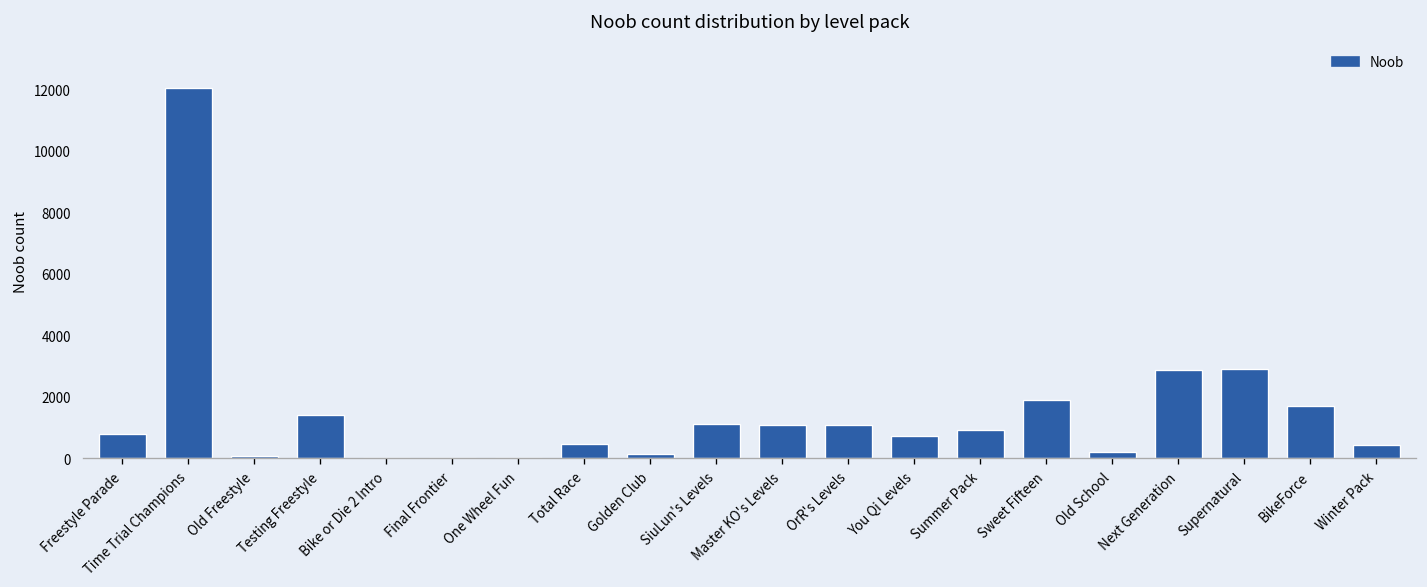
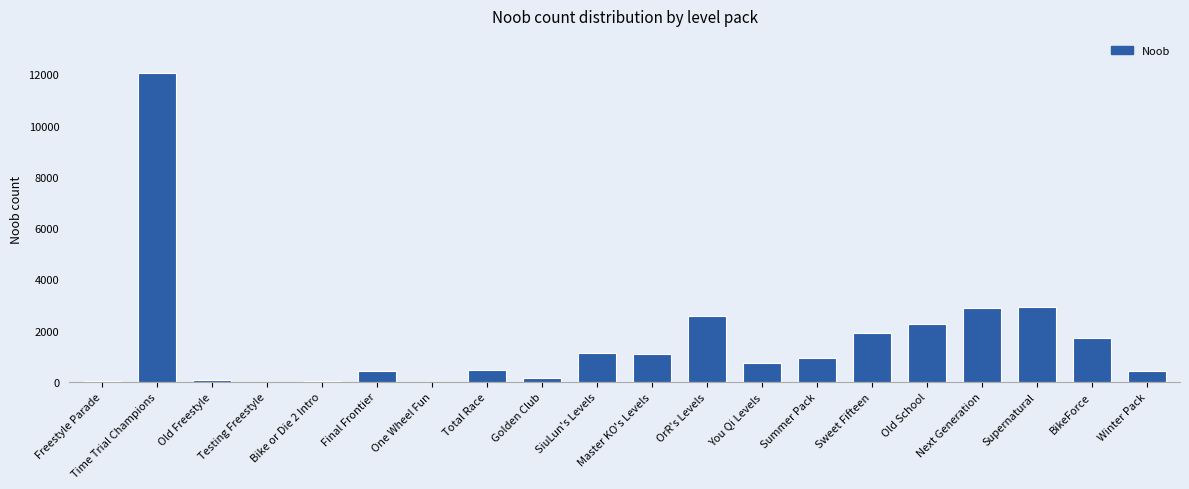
  {
-   "Freestyle Parade": 800,
+   "Freestyle Parade": 0,
    "Time Trial Champions": 12100,
-   "Testing Freestyle": 1400,
-   "Final Frontier": 0,
+   "Testing Freestyle": 0,
+   "Final Frontier": 400,
    "Total Race": 500,
    "Golden Club": 100,
    "SiuLun's Levels": 1100,
    "Master KO's Levels": 1100,
-   "OrR's Levels": 1100,
+   "OrR's Levels": 2600,
    "You Qi Levels": 700,
    "Summer Pack": 900,
    "Sweet Fifteen": 1900,
-   "Old School": 200,
+   "Old School": 2200,
    "Next Generation": 2900,
    "Supernatural": 2900,
    "BikeForce": 1700,
    "Winter Pack": 400
  }
